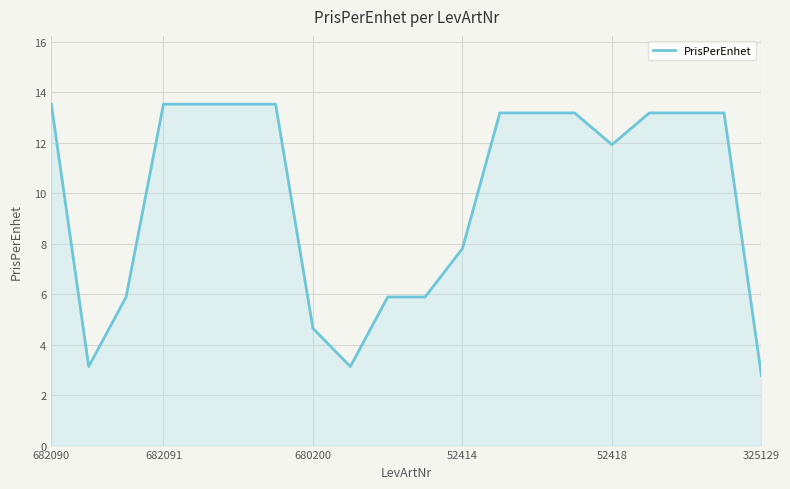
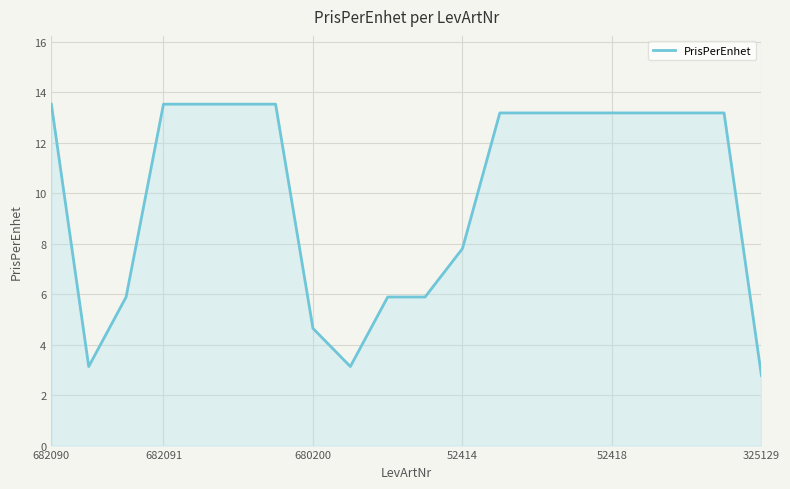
  {
    "682090": 13.5,
    "682091": 13.5,
    "680200": 4.6,
    "52414": 7.8,
-   "52418": 11.9,
+   "52418": 13.2,
    "325129": 2.8
  }
